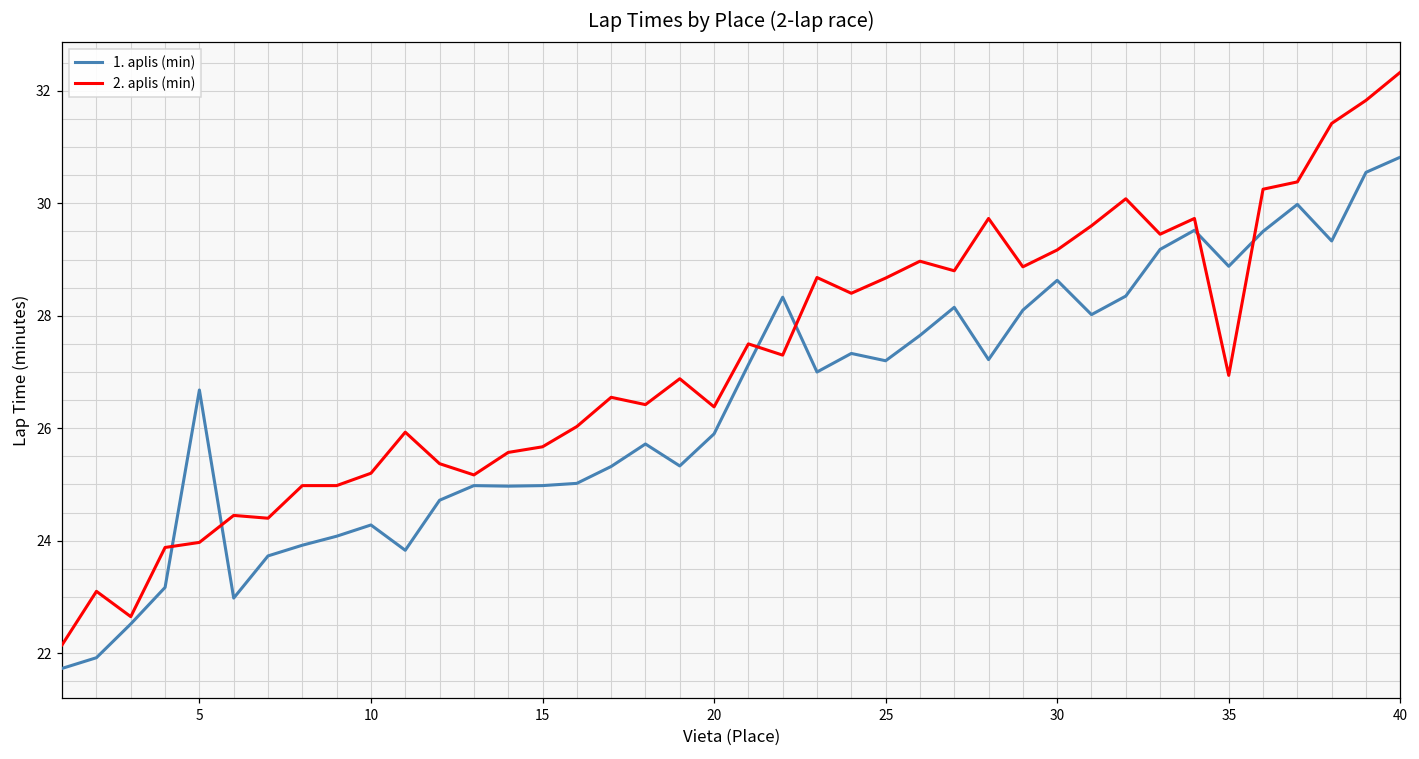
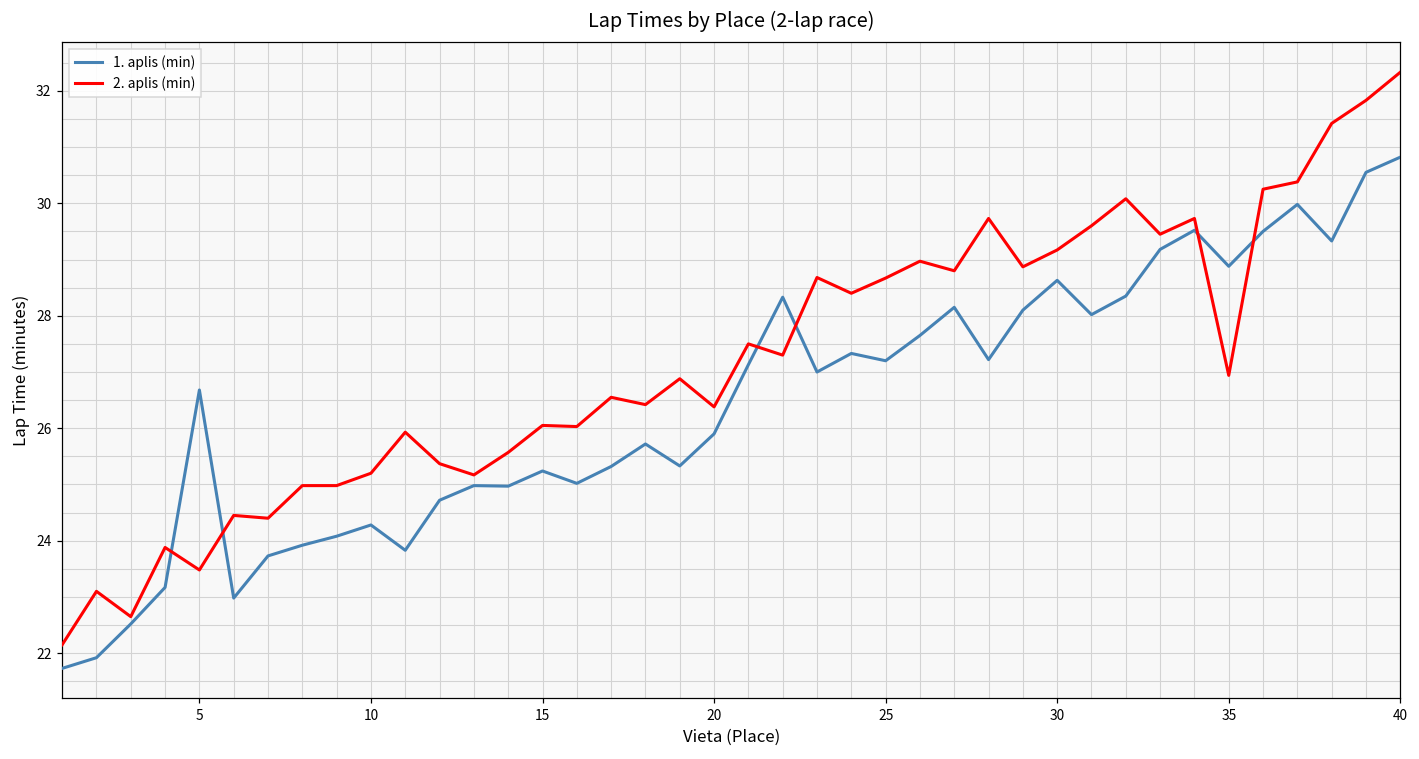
  {
    "1. aplis (min)": {
      "5": 26.7,
      "10": 24.3,
-     "15": 25.0,
+     "15": 25.2,
      "20": 25.9,
      "25": 27.2,
      "30": 28.6,
      "35": 28.9,
      "40": 30.8
    },
    "2. aplis (min)": {
-     "5": 24.0,
+     "5": 23.5,
      "10": 25.2,
-     "15": 25.7,
+     "15": 26.1,
      "20": 26.4,
      "25": 28.7,
      "30": 29.2,
      "35": 26.9,
      "40": 32.3
    }
  }
